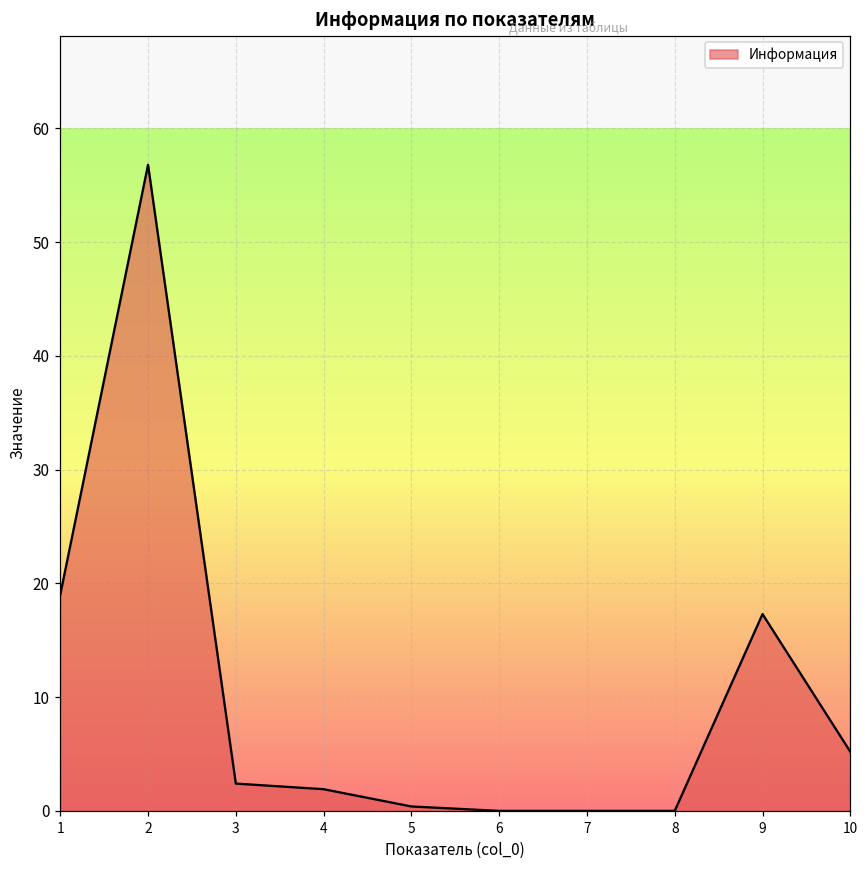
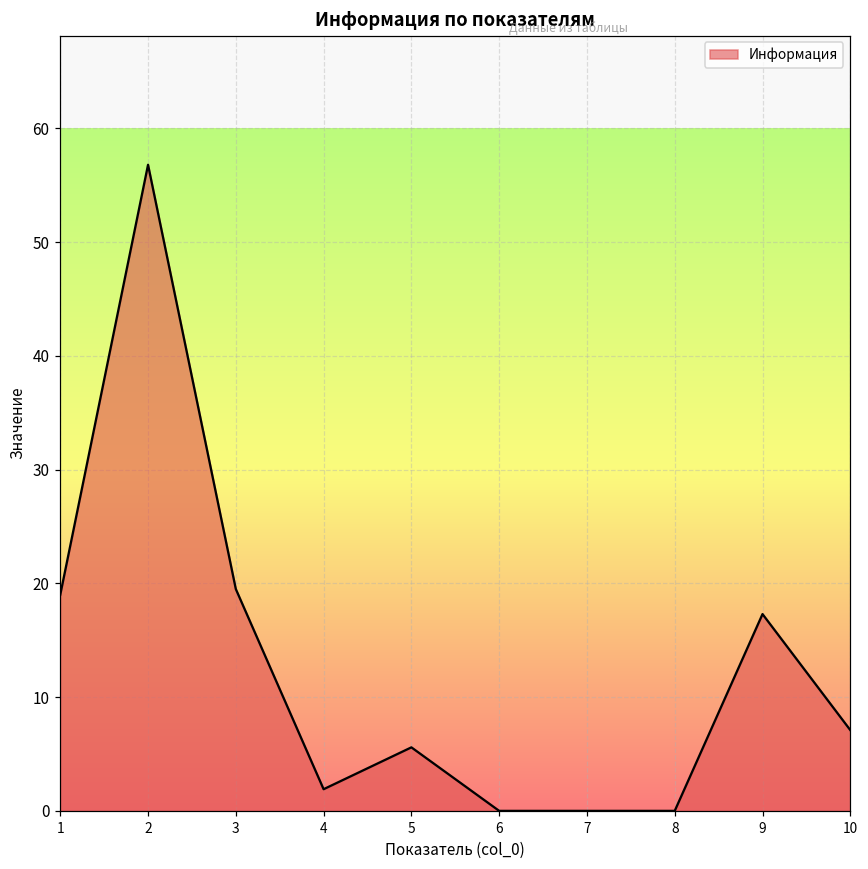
  {
    "1": 19.0,
    "2": 56.8,
-   "3": 2.4,
+   "3": 19.5,
    "4": 1.9,
-   "5": 0.4,
+   "5": 5.6,
    "6": 0.0,
    "7": 0.0,
    "8": 0.0,
    "9": 17.3,
-   "10": 5.2
+   "10": 7.1
  }
